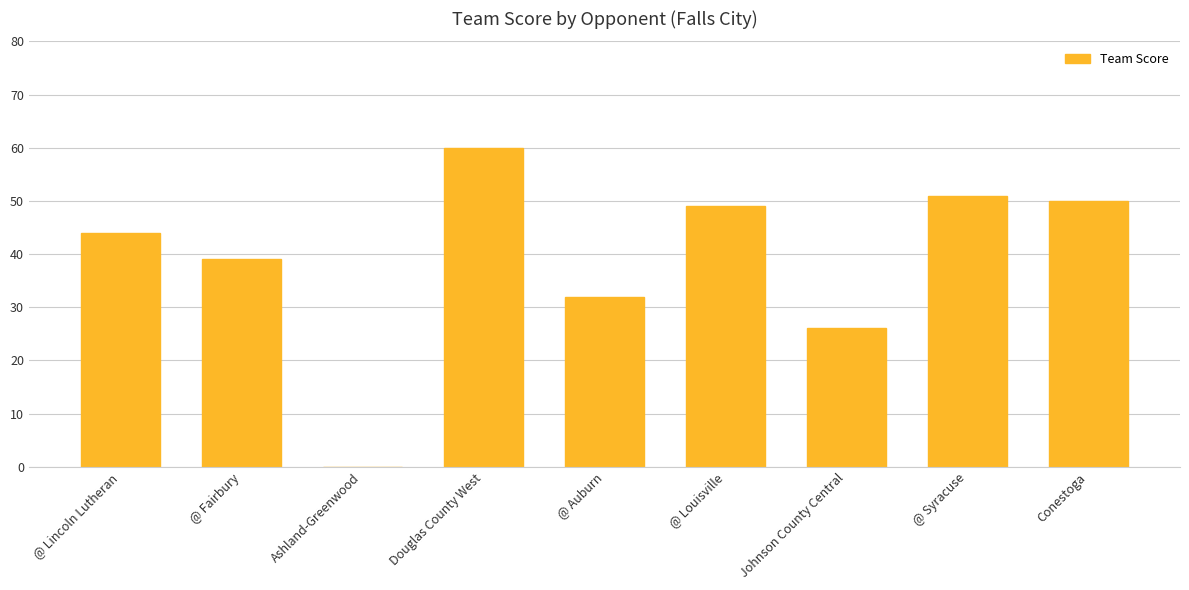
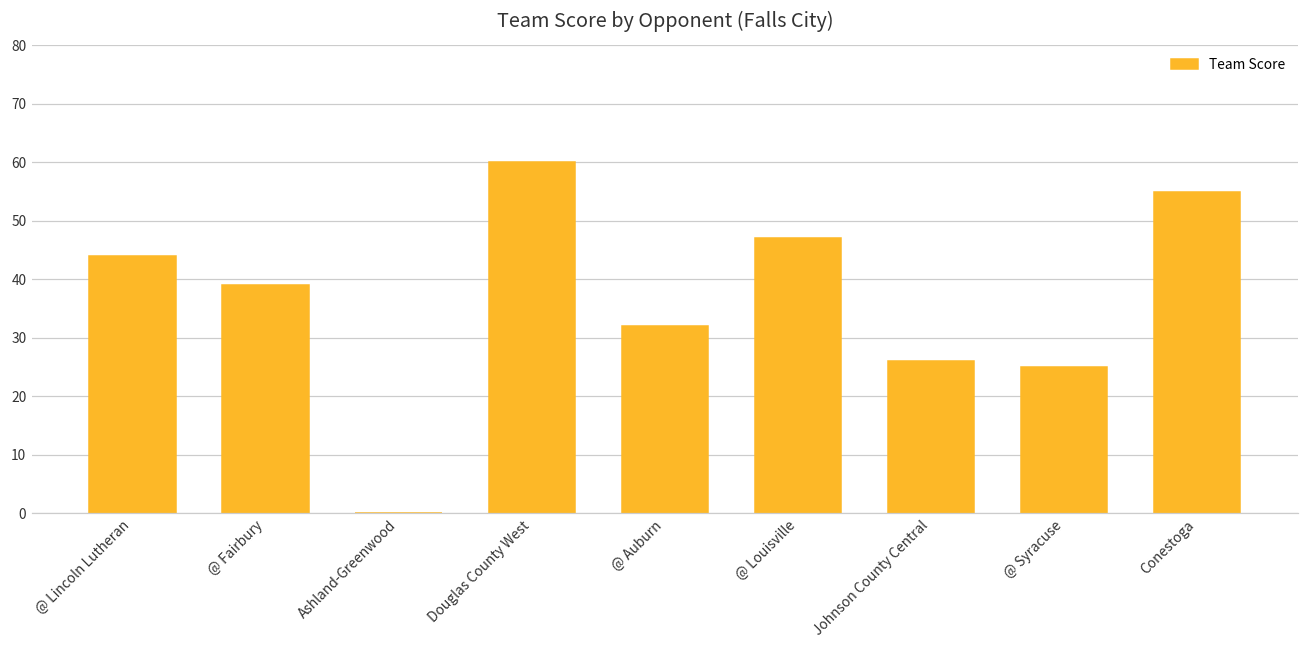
  {
    "@ Lincoln Lutheran": 44,
    "@ Fairbury": 39,
    "Ashland-Greenwood": 0,
    "Douglas County West": 60,
    "@ Auburn": 32,
-   "@ Louisville": 49,
+   "@ Louisville": 47,
    "Johnson County Central": 26,
-   "@ Syracuse": 51,
-   "Conestoga": 50
+   "@ Syracuse": 25,
+   "Conestoga": 55
  }
